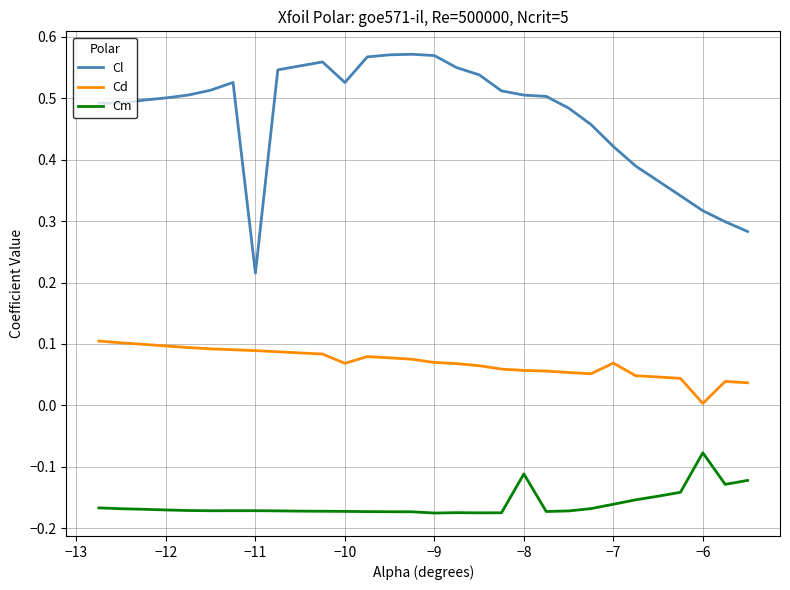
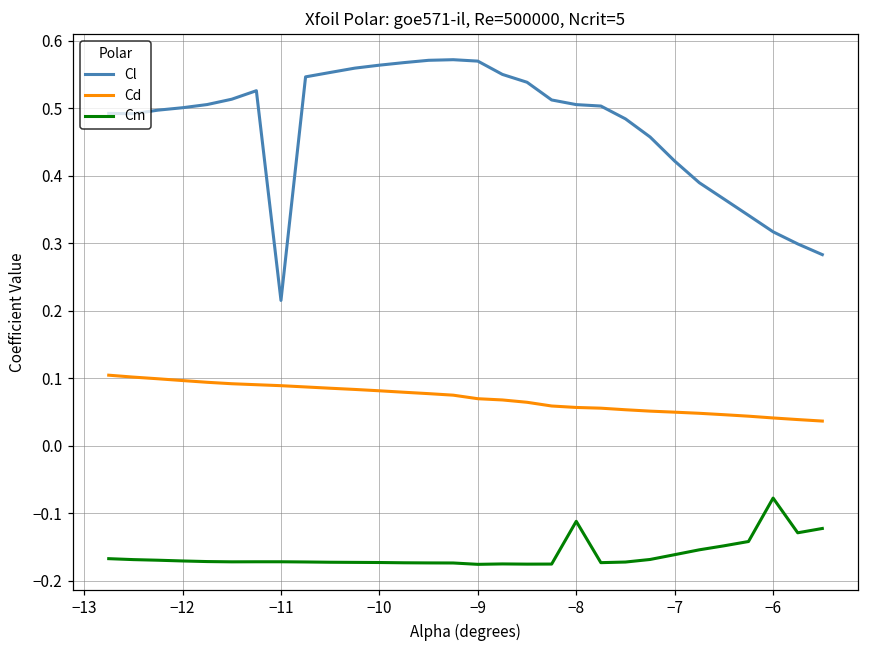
  {
    "Cl": {
      "−12": 0.50,
      "−11": 0.22,
-     "−10": 0.53,
+     "−10": 0.56,
      "−9": 0.57,
      "−8": 0.51,
      "−7": 0.42,
      "−6": 0.32
    },
    "Cd": {
      "−12": 0.10,
      "−11": 0.09,
-     "−10": 0.07,
+     "−10": 0.08,
      "−9": 0.07,
      "−8": 0.06,
-     "−7": 0.07,
-     "−6": 0.00
+     "−7": 0.05,
+     "−6": 0.04
    },
    "Cm": {
      "−12": -0.17,
      "−11": -0.17,
      "−10": -0.17,
      "−9": -0.18,
      "−8": -0.11,
      "−7": -0.16,
      "−6": -0.08
    }
  }
